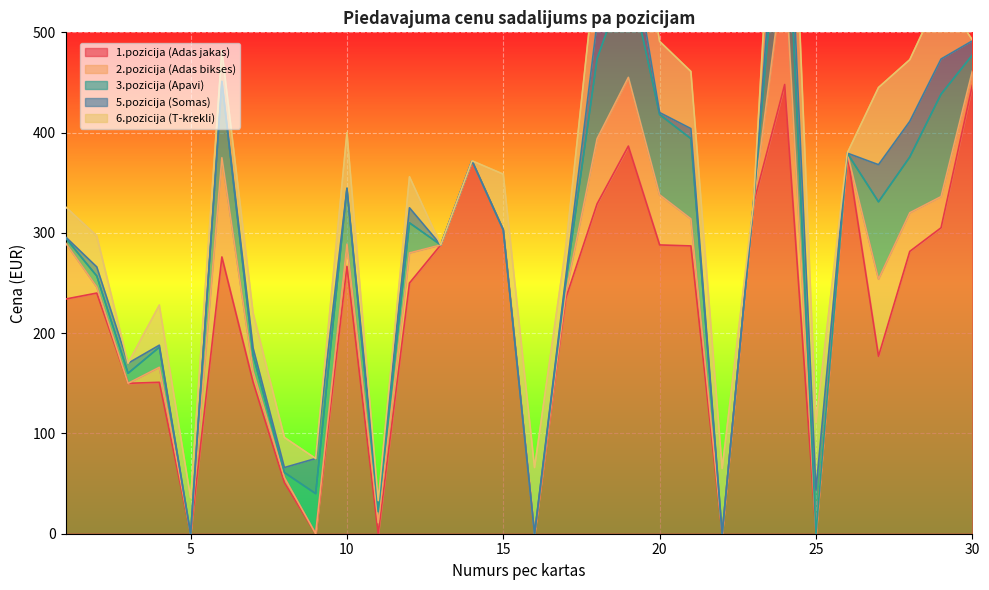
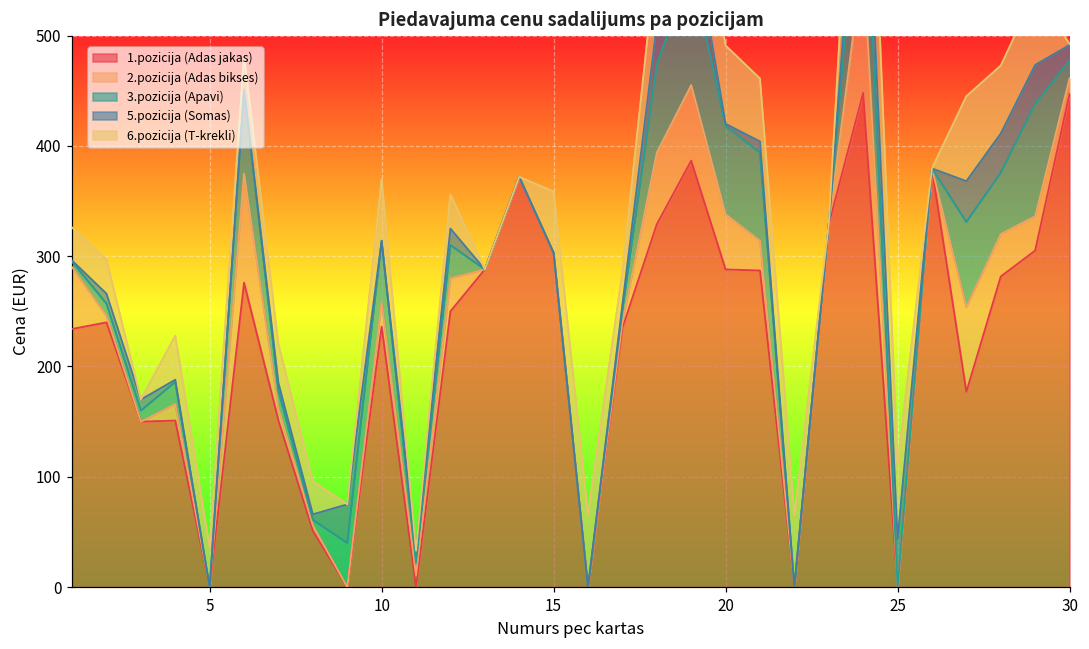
  {
    "1.pozicija (Adas jakas)": {
-     "10": 267,
+     "10": 236,
      "20": 288,
      "30": 447
    }
  }
